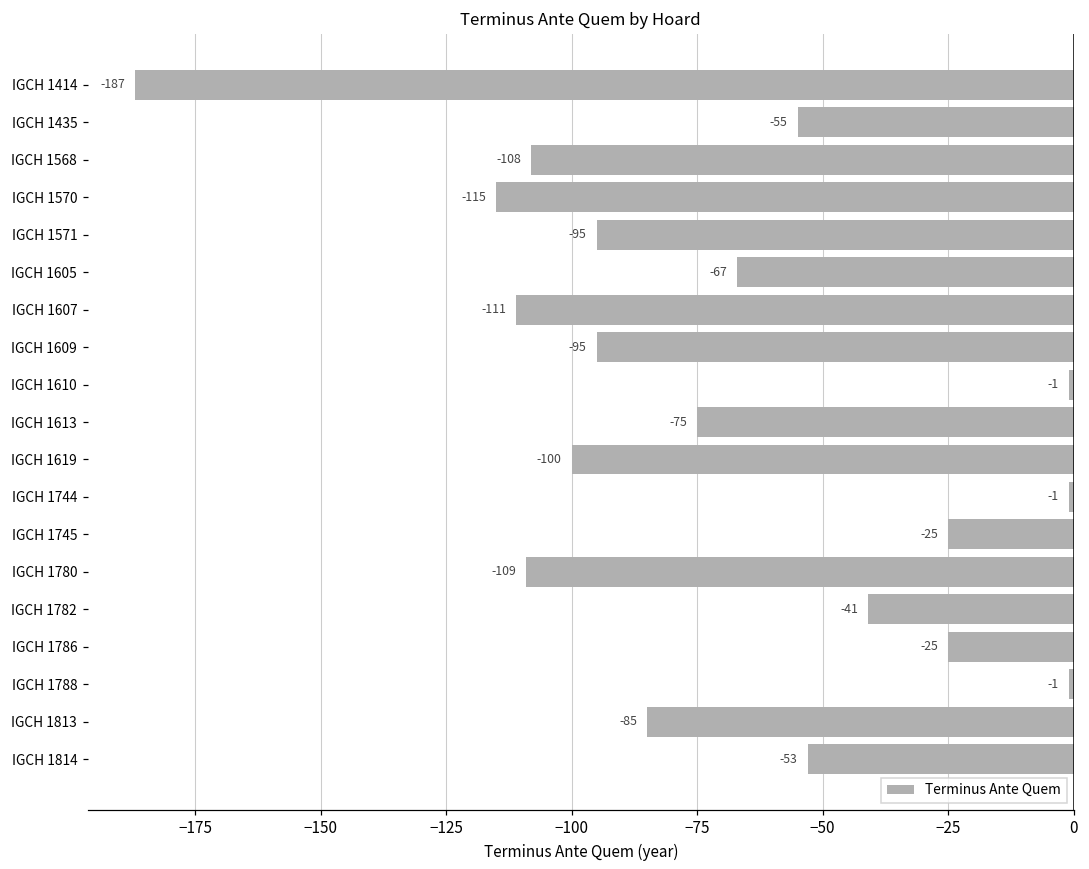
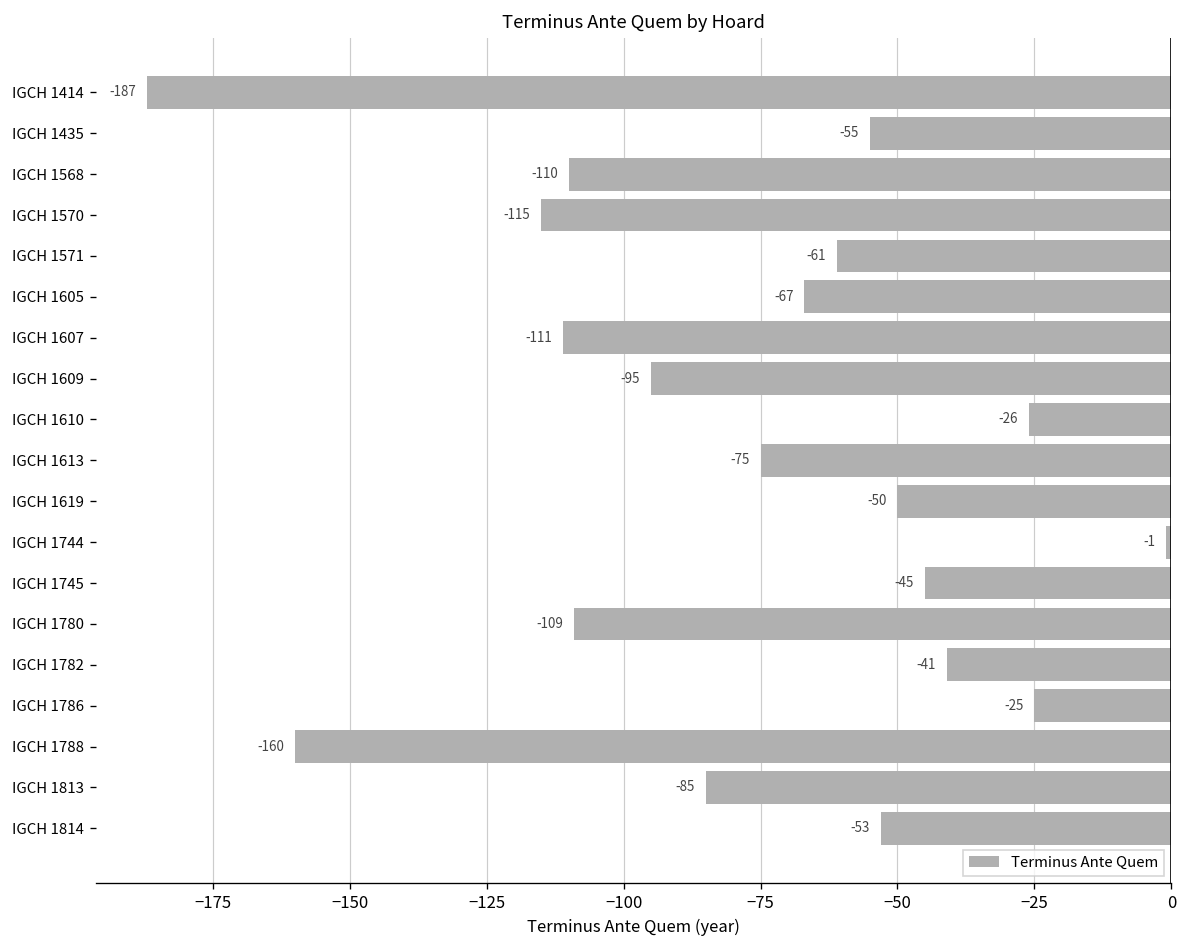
  {
    "IGCH 1414": -187,
    "IGCH 1435": -55,
-   "IGCH 1568": -108,
+   "IGCH 1568": -110,
    "IGCH 1570": -115,
-   "IGCH 1571": -95,
+   "IGCH 1571": -61,
    "IGCH 1605": -67,
    "IGCH 1607": -111,
    "IGCH 1609": -95,
-   "IGCH 1610": -1,
+   "IGCH 1610": -26,
    "IGCH 1613": -75,
-   "IGCH 1619": -100,
+   "IGCH 1619": -50,
    "IGCH 1744": -1,
-   "IGCH 1745": -25,
+   "IGCH 1745": -45,
    "IGCH 1780": -109,
    "IGCH 1782": -41,
    "IGCH 1786": -25,
-   "IGCH 1788": -1,
+   "IGCH 1788": -160,
    "IGCH 1813": -85,
    "IGCH 1814": -53
  }
